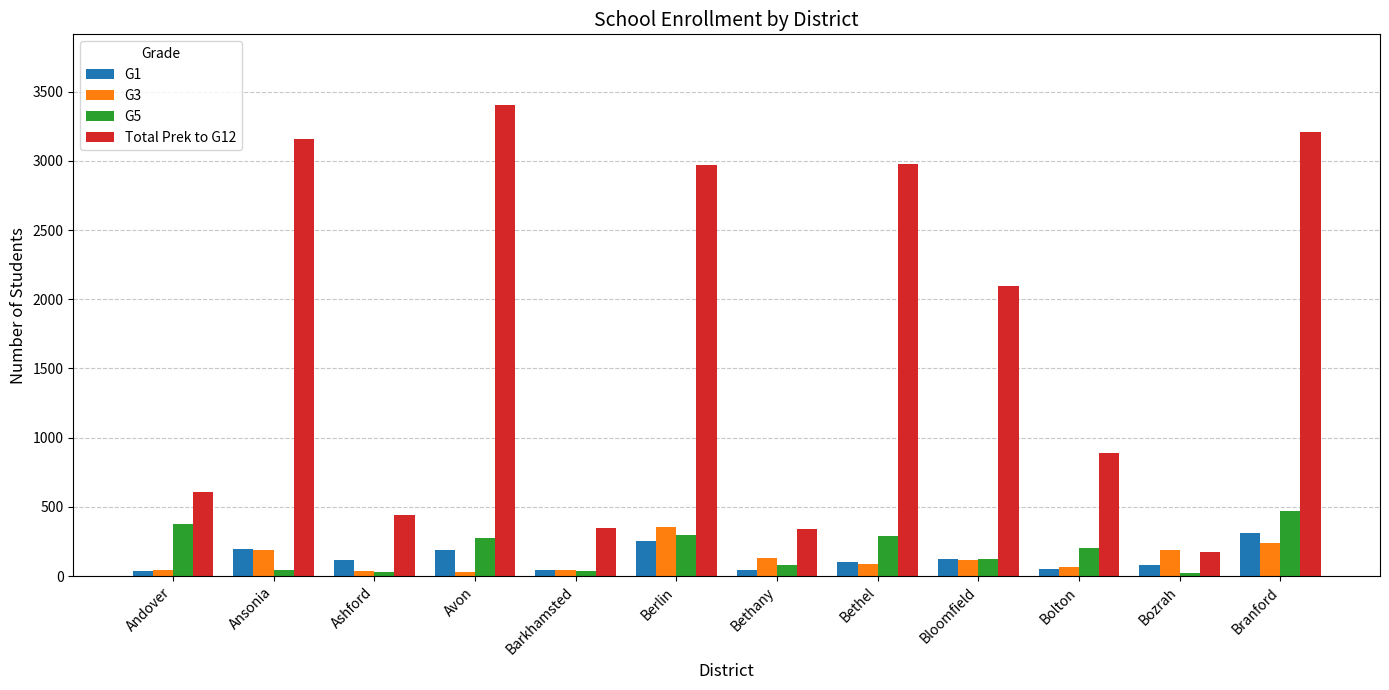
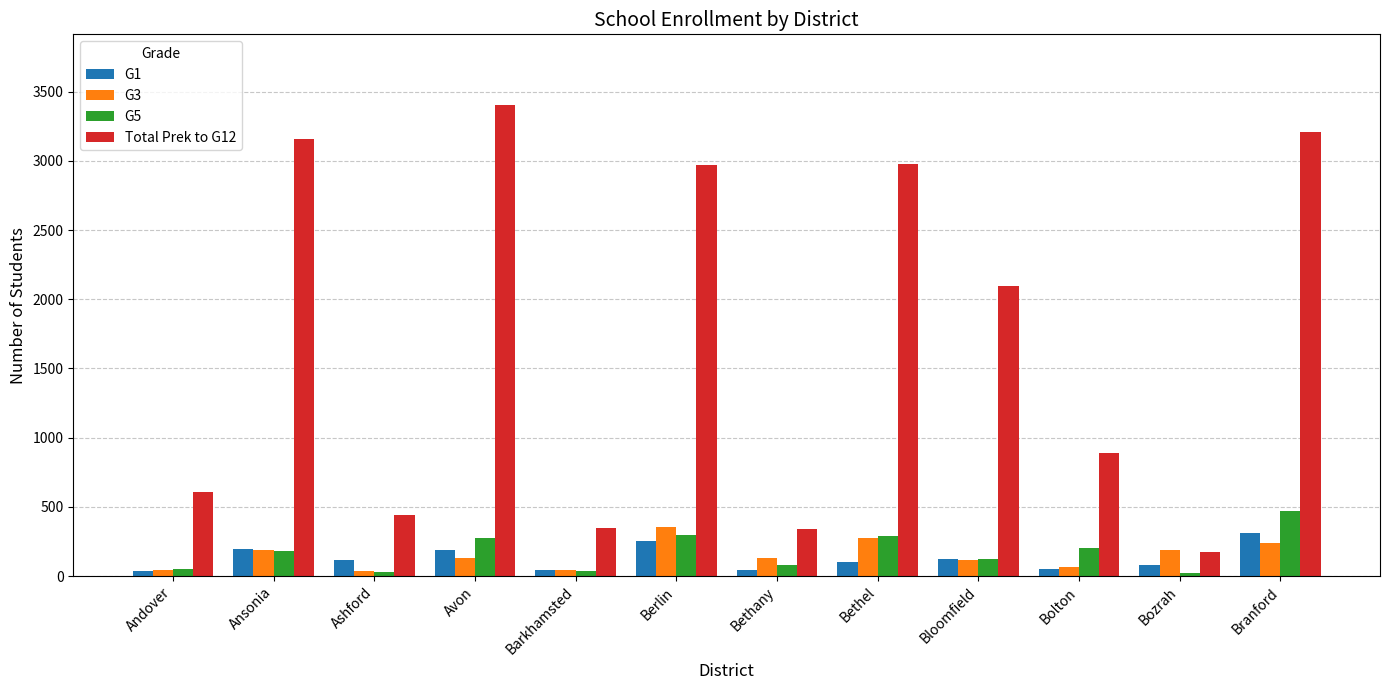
  {
    "G1": {
      "Andover": 40,
      "Ansonia": 200,
      "Ashford": 120,
      "Avon": 190,
      "Barkhamsted": 40,
      "Berlin": 260,
      "Bethany": 50,
      "Bethel": 100,
      "Bloomfield": 130,
      "Bolton": 50,
      "Bozrah": 80,
      "Branford": 310
    },
    "G3": {
      "Andover": 50,
      "Ansonia": 190,
      "Ashford": 40,
-     "Avon": 30,
+     "Avon": 130,
      "Barkhamsted": 40,
      "Berlin": 350,
      "Bethany": 130,
-     "Bethel": 90,
+     "Bethel": 270,
      "Bloomfield": 120,
      "Bolton": 60,
      "Bozrah": 190,
      "Branford": 240
    },
    "G5": {
-     "Andover": 380,
-     "Ansonia": 40,
+     "Andover": 50,
+     "Ansonia": 180,
      "Ashford": 30,
      "Avon": 280,
      "Barkhamsted": 40,
      "Berlin": 300,
      "Bethany": 80,
      "Bethel": 290,
      "Bloomfield": 120,
      "Bolton": 200,
      "Bozrah": 20,
      "Branford": 470
    },
    "Total Prek to G12": {
      "Andover": 610,
      "Ansonia": 3160,
      "Ashford": 440,
      "Avon": 3400,
      "Barkhamsted": 350,
      "Berlin": 2970,
      "Bethany": 340,
      "Bethel": 2980,
      "Bloomfield": 2100,
      "Bolton": 890,
      "Bozrah": 180,
      "Branford": 3210
    }
  }
